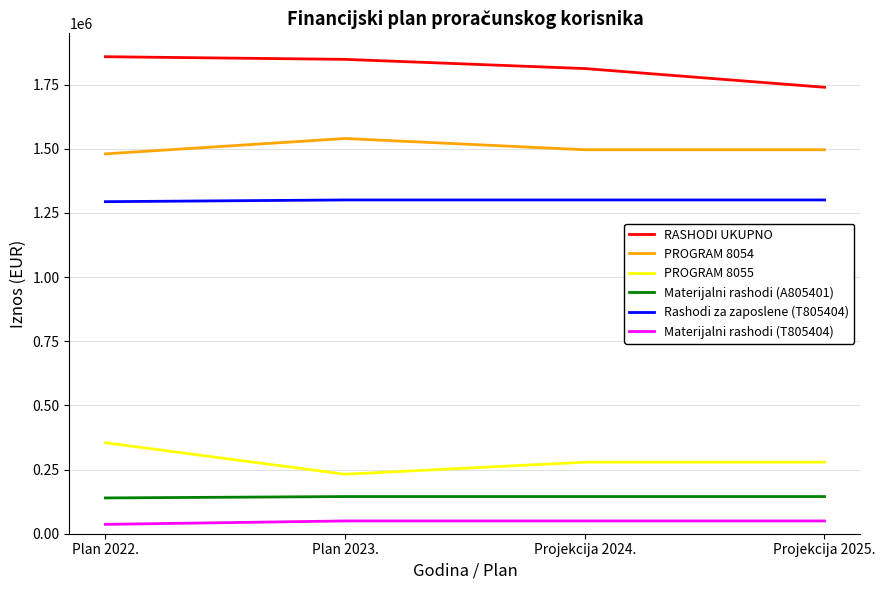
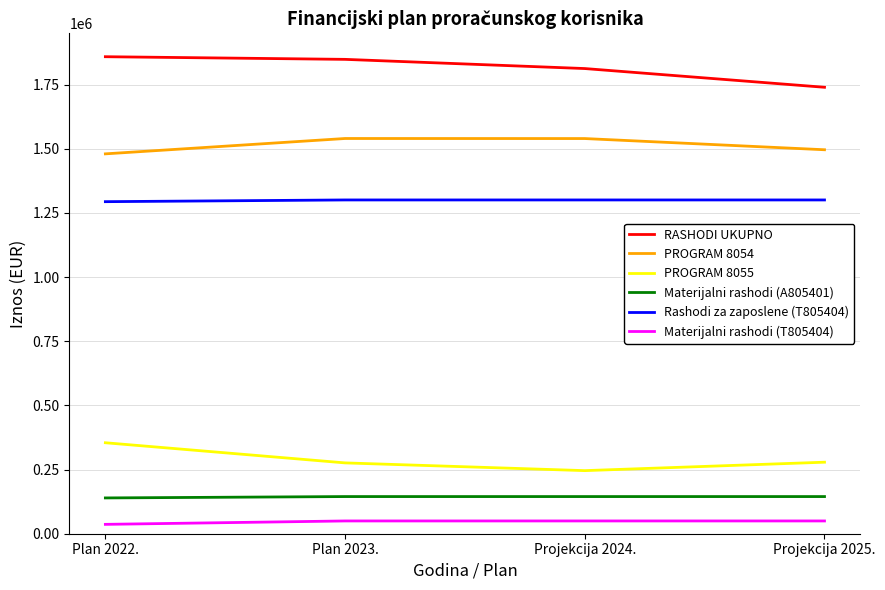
  {
    "RASHODI UKUPNO": {
      "Plan 2022.": 1860000,
      "Plan 2023.": 1850000,
      "Projekcija 2024.": 1810000,
      "Projekcija 2025.": 1740000
    },
    "PROGRAM 8054": {
      "Plan 2022.": 1480000,
      "Plan 2023.": 1540000,
-     "Projekcija 2024.": 1500000,
+     "Projekcija 2024.": 1540000,
      "Projekcija 2025.": 1500000
    },
    "PROGRAM 8055": {
      "Plan 2022.": 350000,
-     "Plan 2023.": 230000,
-     "Projekcija 2024.": 280000,
+     "Plan 2023.": 280000,
+     "Projekcija 2024.": 250000,
      "Projekcija 2025.": 280000
    },
    "Materijalni rashodi (A805401)": {
      "Plan 2022.": 140000,
      "Plan 2023.": 140000,
      "Projekcija 2024.": 140000,
      "Projekcija 2025.": 140000
    },
    "Rashodi za zaposlene (T805404)": {
      "Plan 2022.": 1290000,
      "Plan 2023.": 1300000,
      "Projekcija 2024.": 1300000,
      "Projekcija 2025.": 1300000
    },
    "Materijalni rashodi (T805404)": {
      "Plan 2022.": 40000,
      "Plan 2023.": 50000,
      "Projekcija 2024.": 50000,
      "Projekcija 2025.": 50000
    }
  }
